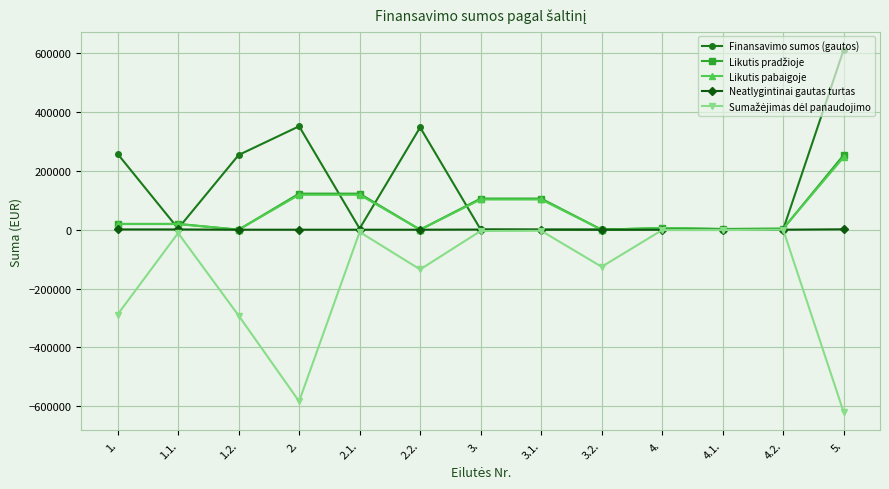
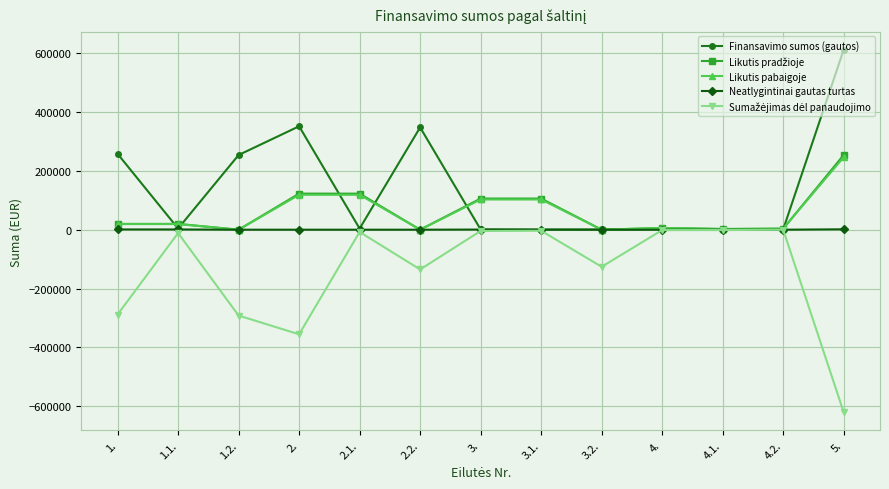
  {
    "Sumažėjimas dėl panaudojimo": {
      "1.": -290000,
      "1.1.": -10000,
      "1.2.": -290000,
-     "2.": -580000,
+     "2.": -360000,
      "2.2.": -140000,
      "3.2.": -130000,
      "5.": -620000
    }
  }
